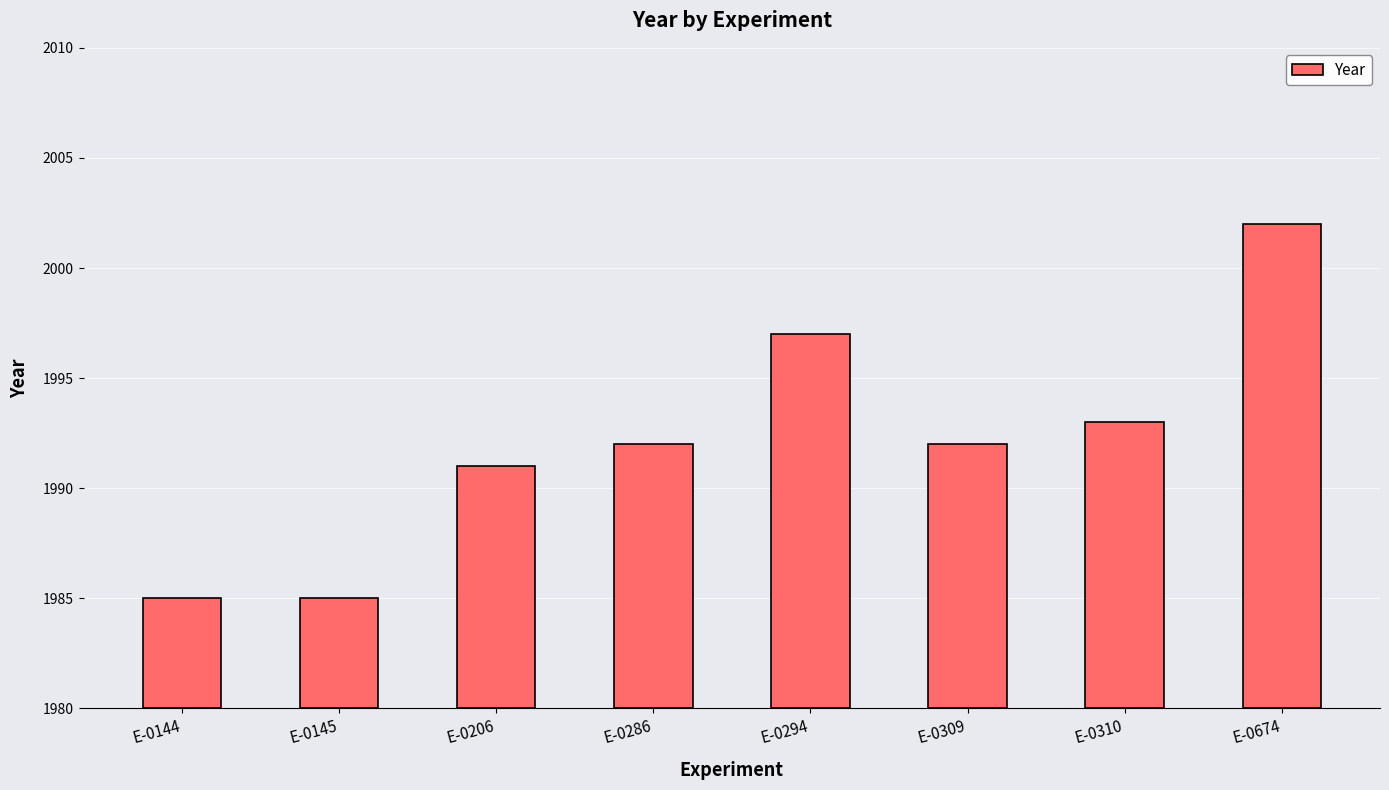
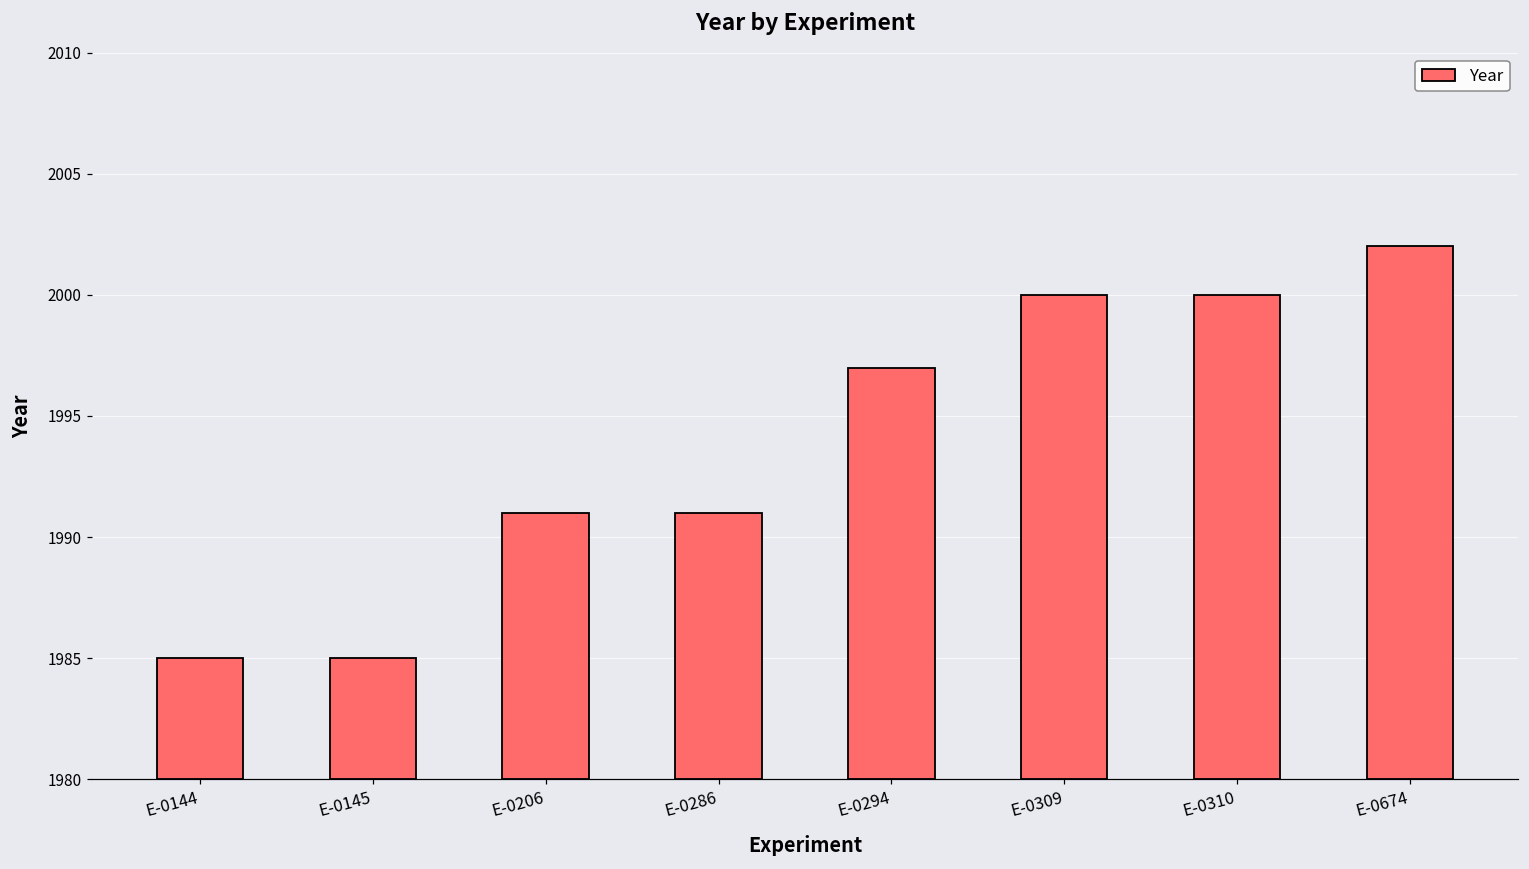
  {
    "E-0144": 1985,
    "E-0145": 1985,
    "E-0206": 1991,
-   "E-0286": 1992,
+   "E-0286": 1991,
    "E-0294": 1997,
-   "E-0309": 1992,
-   "E-0310": 1993,
+   "E-0309": 2000,
+   "E-0310": 2000,
    "E-0674": 2002
  }
